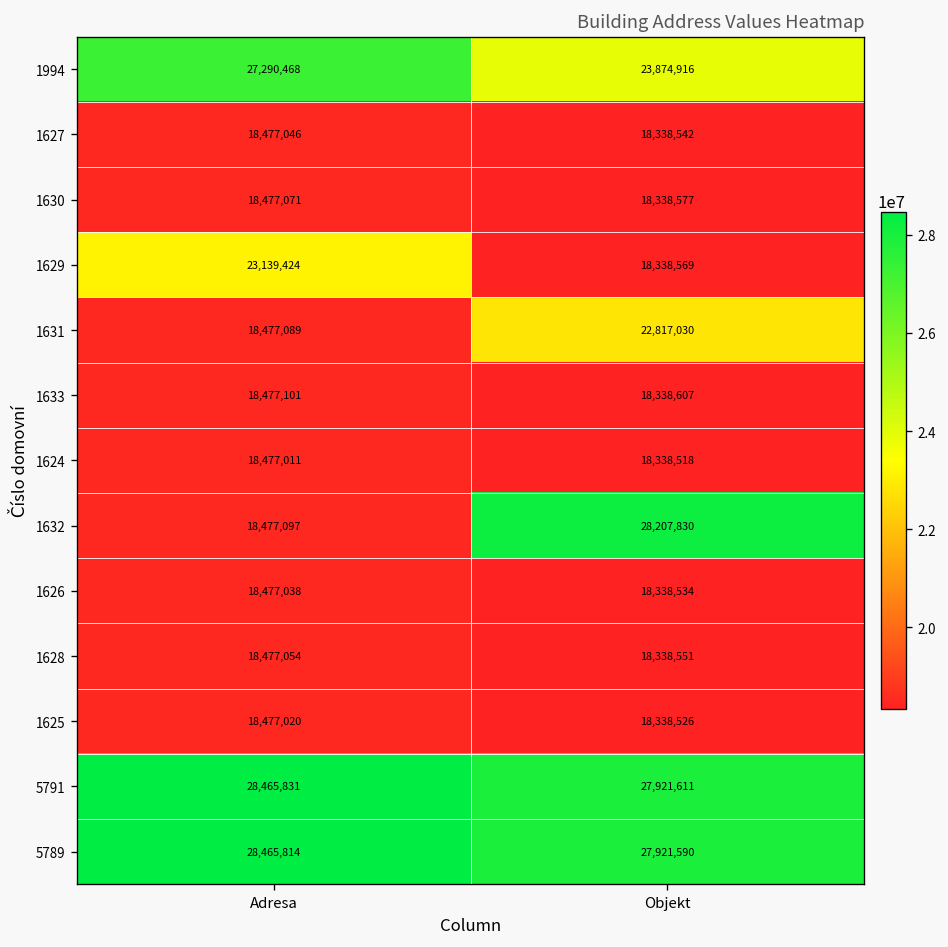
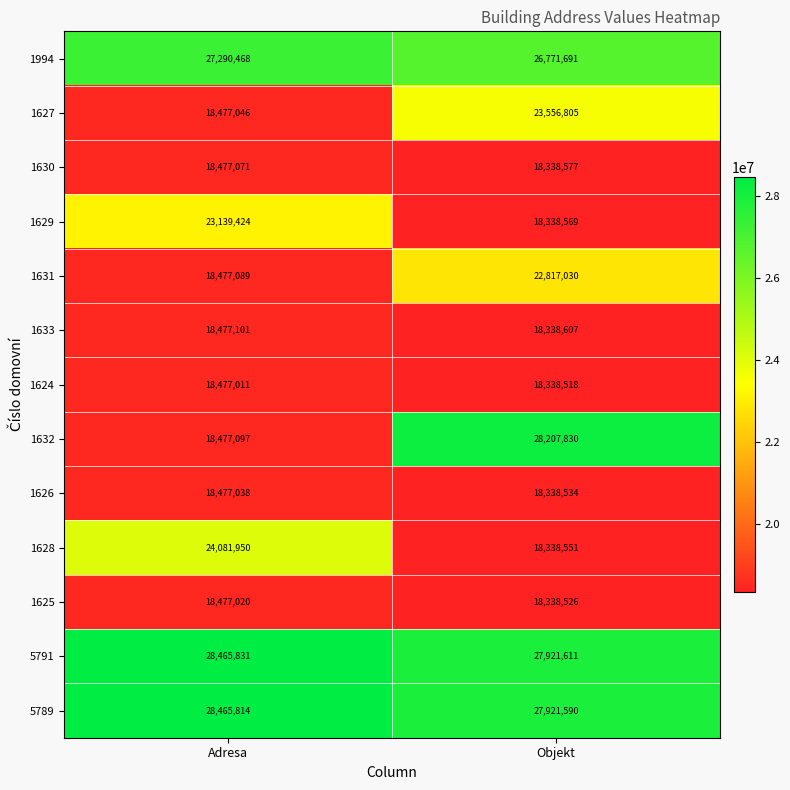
  {
    "1994": {
      "Adresa": "27,290,468",
-     "Objekt": "23,874,916"
+     "Objekt": "26,771,691"
    },
    "1627": {
      "Adresa": "18,477,046",
-     "Objekt": "18,338,542"
+     "Objekt": "23,556,805"
    },
    "1630": {
      "Adresa": "18,477,071",
      "Objekt": "18,338,577"
    },
    "1629": {
      "Adresa": "23,139,424",
      "Objekt": "18,338,569"
    },
    "1631": {
      "Adresa": "18,477,089",
      "Objekt": "22,817,030"
    },
    "1633": {
      "Adresa": "18,477,101",
      "Objekt": "18,338,607"
    },
    "1624": {
      "Adresa": "18,477,011",
      "Objekt": "18,338,518"
    },
    "1632": {
      "Adresa": "18,477,097",
      "Objekt": "28,207,830"
    },
    "1626": {
      "Adresa": "18,477,038",
      "Objekt": "18,338,534"
    },
    "1628": {
-     "Adresa": "18,477,054",
+     "Adresa": "24,081,950",
      "Objekt": "18,338,551"
    },
    "1625": {
      "Adresa": "18,477,020",
      "Objekt": "18,338,526"
    },
    "5791": {
      "Adresa": "28,465,831",
      "Objekt": "27,921,611"
    },
    "5789": {
      "Adresa": "28,465,814",
      "Objekt": "27,921,590"
    }
  }
